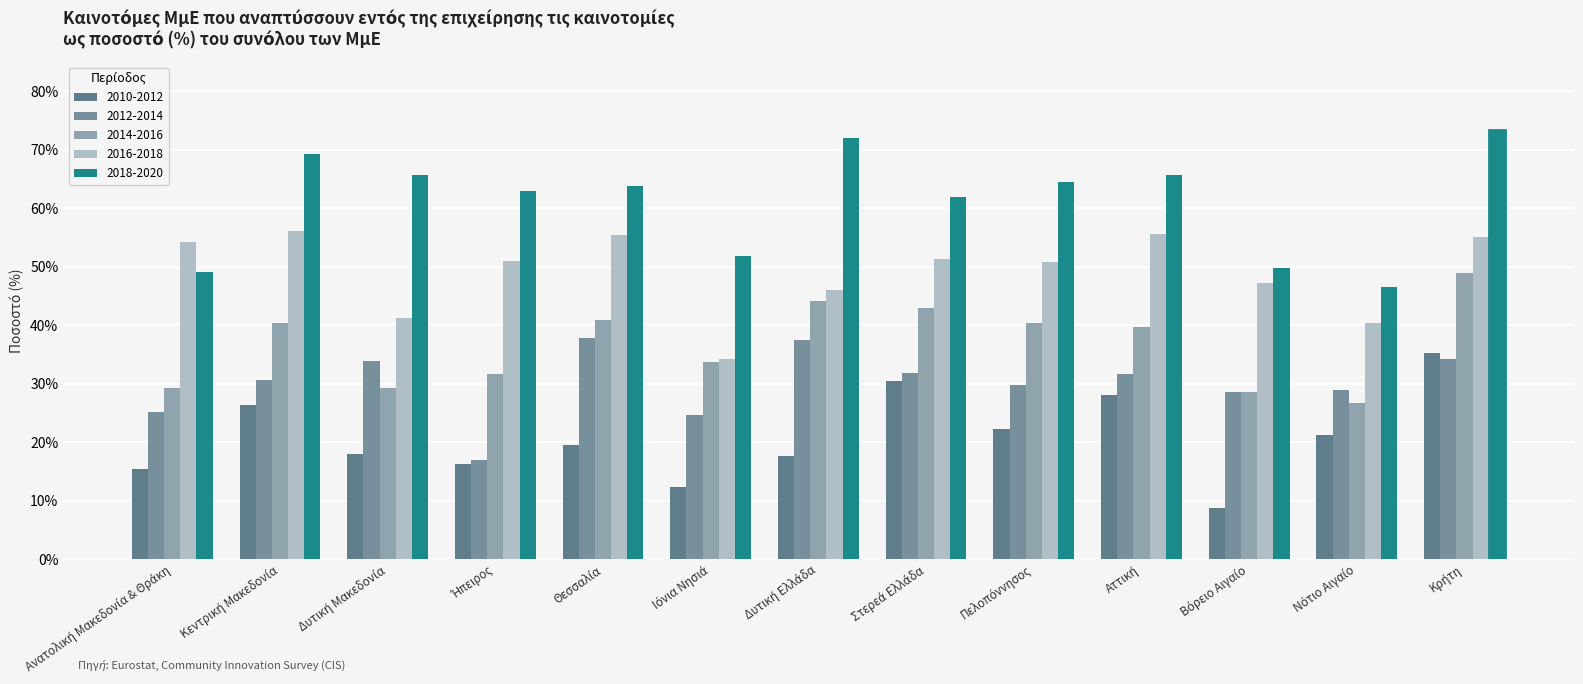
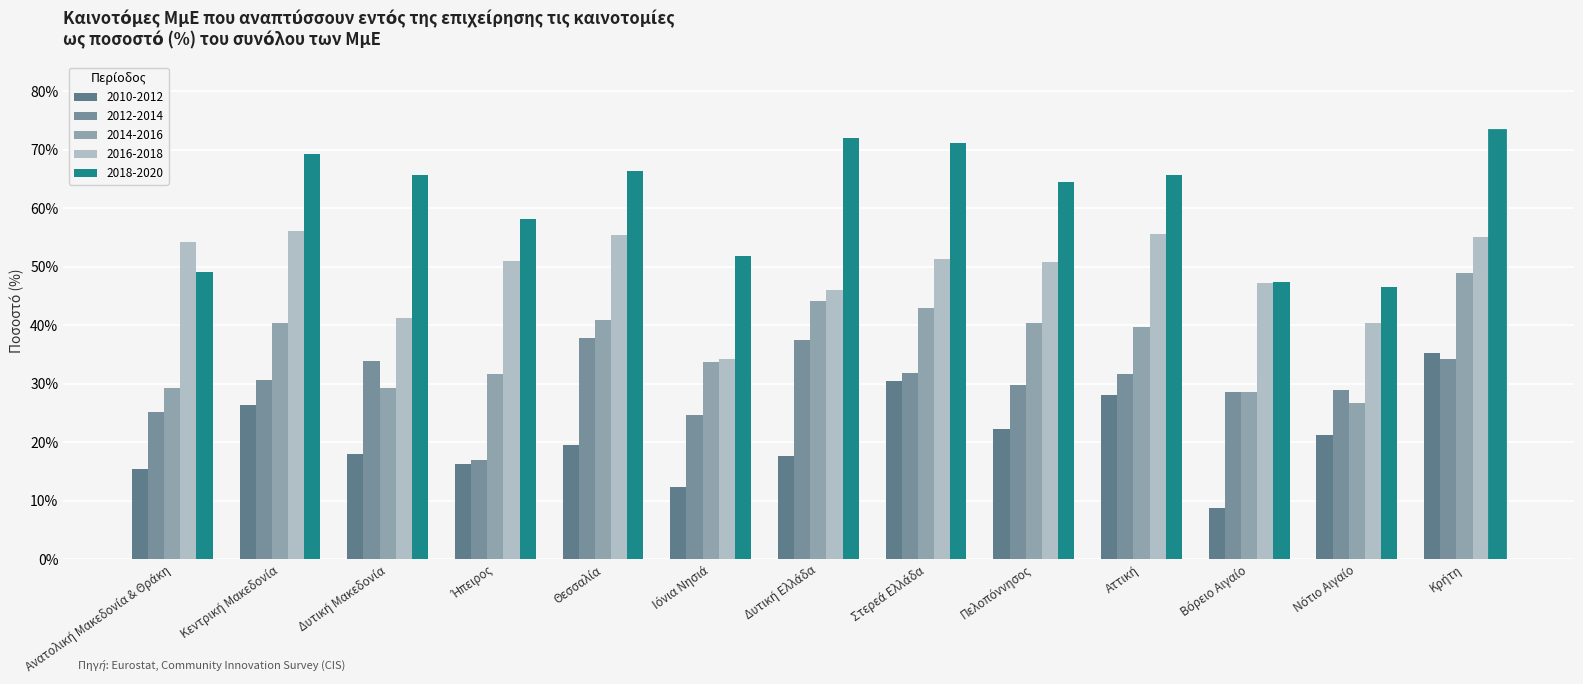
  {
    "2018-2020": {
      "Ανατολική Μακεδονία & Θράκη": "49%",
      "Κεντρική Μακεδονία": "69%",
      "Δυτική Μακεδονία": "66%",
-     "Ήπειρος": "63%",
-     "Θεσσαλία": "64%",
+     "Ήπειρος": "58%",
+     "Θεσσαλία": "66%",
      "Ιόνια Νησιά": "52%",
      "Δυτική Ελλάδα": "72%",
-     "Στερεά Ελλάδα": "62%",
+     "Στερεά Ελλάδα": "71%",
      "Πελοπόννησος": "64%",
      "Αττική": "66%",
-     "Βόρειο Αιγαίο": "50%",
+     "Βόρειο Αιγαίο": "47%",
      "Νότιο Αιγαίο": "47%",
      "Κρήτη": "73%"
    }
  }
